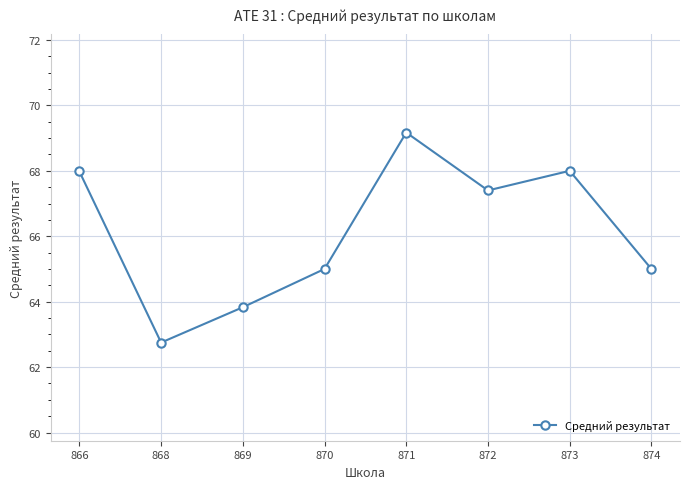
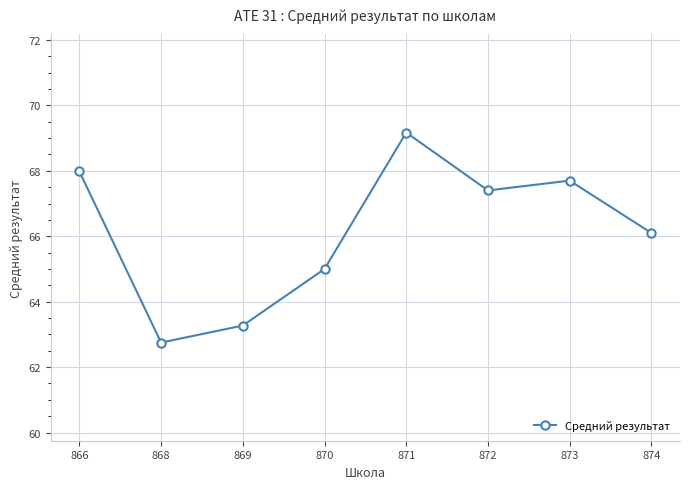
  {
    "866": 68.0,
    "868": 62.8,
-   "869": 63.8,
+   "869": 63.3,
    "870": 65.0,
    "871": 69.2,
    "872": 67.4,
-   "873": 68.0,
-   "874": 65.0
+   "873": 67.7,
+   "874": 66.1
  }
